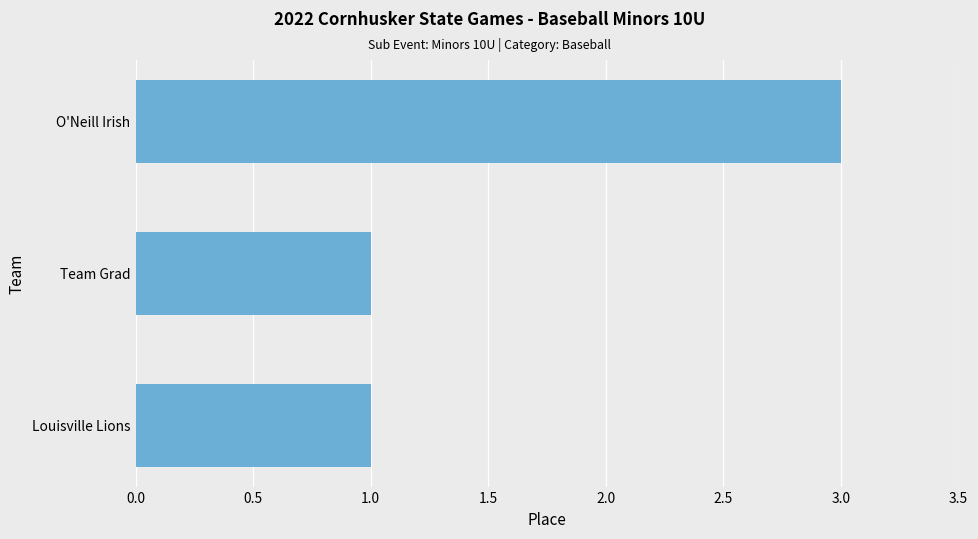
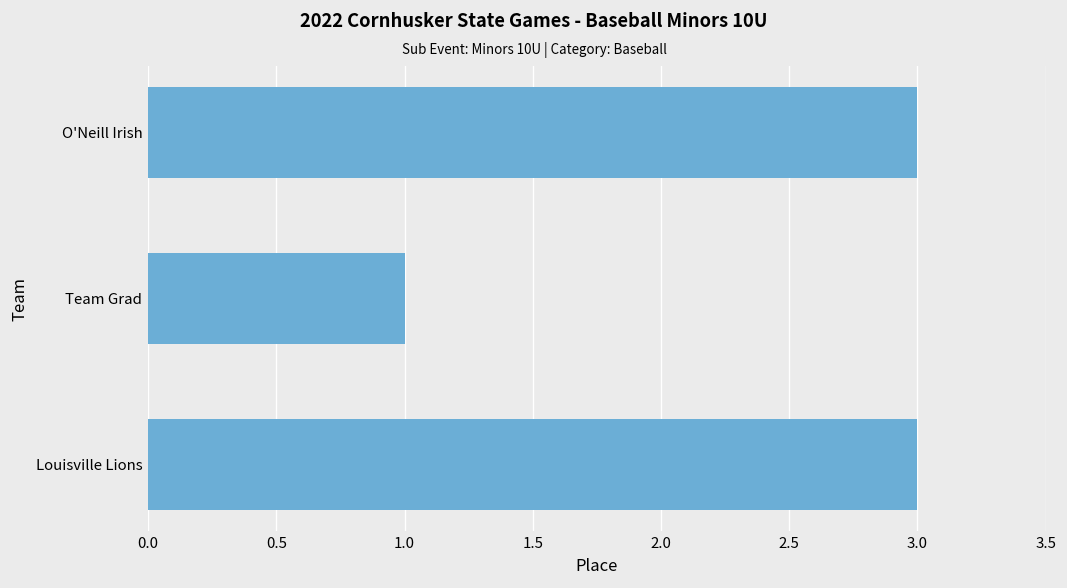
  {
    "O'Neill Irish": 3,
    "Team Grad": 1,
-   "Louisville Lions": 1
+   "Louisville Lions": 3
  }
